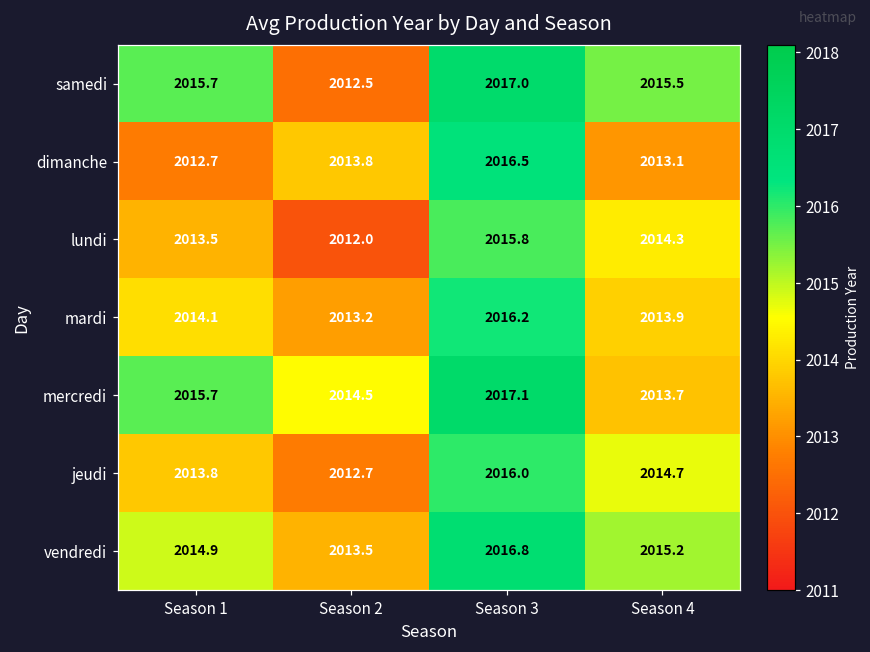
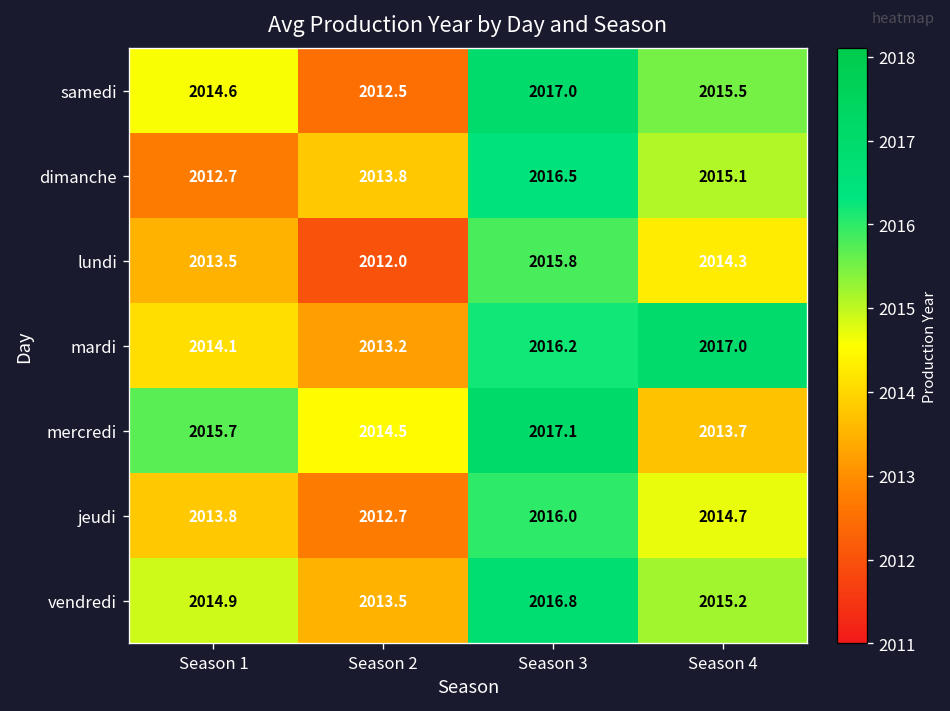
  {
    "samedi": {
-     "Season 1": 2015.7,
+     "Season 1": 2014.6,
      "Season 2": 2012.5,
      "Season 3": 2017.0,
      "Season 4": 2015.5
    },
    "dimanche": {
      "Season 1": 2012.7,
      "Season 2": 2013.8,
      "Season 3": 2016.5,
-     "Season 4": 2013.1
+     "Season 4": 2015.1
    },
    "lundi": {
      "Season 1": 2013.5,
      "Season 2": 2012.0,
      "Season 3": 2015.8,
      "Season 4": 2014.3
    },
    "mardi": {
      "Season 1": 2014.1,
      "Season 2": 2013.2,
      "Season 3": 2016.2,
-     "Season 4": 2013.9
+     "Season 4": 2017.0
    },
    "mercredi": {
      "Season 1": 2015.7,
      "Season 2": 2014.5,
      "Season 3": 2017.1,
      "Season 4": 2013.7
    },
    "jeudi": {
      "Season 1": 2013.8,
      "Season 2": 2012.7,
      "Season 3": 2016.0,
      "Season 4": 2014.7
    },
    "vendredi": {
      "Season 1": 2014.9,
      "Season 2": 2013.5,
      "Season 3": 2016.8,
      "Season 4": 2015.2
    }
  }
